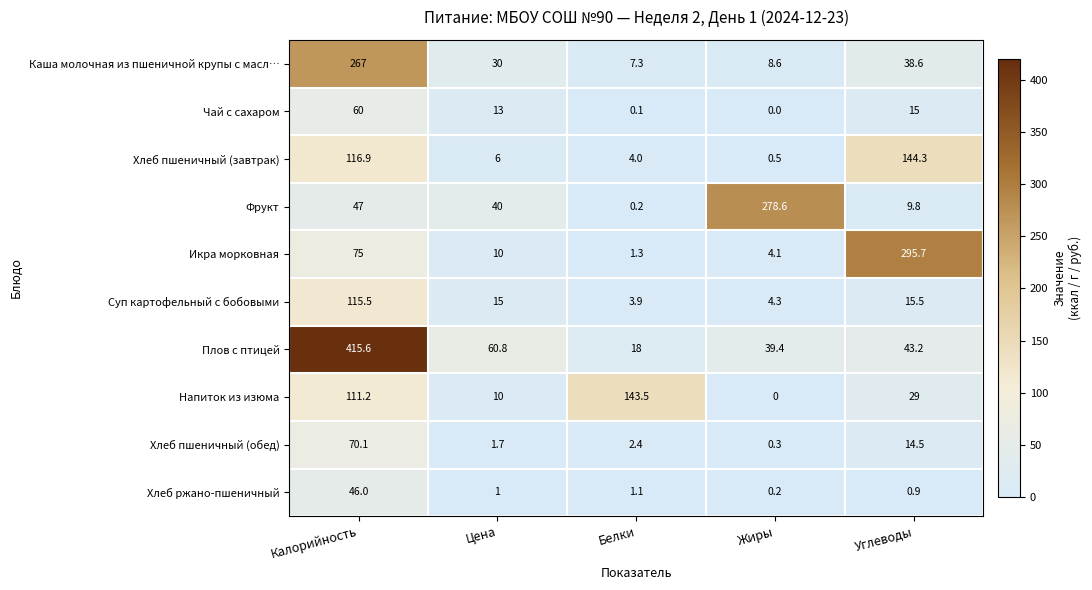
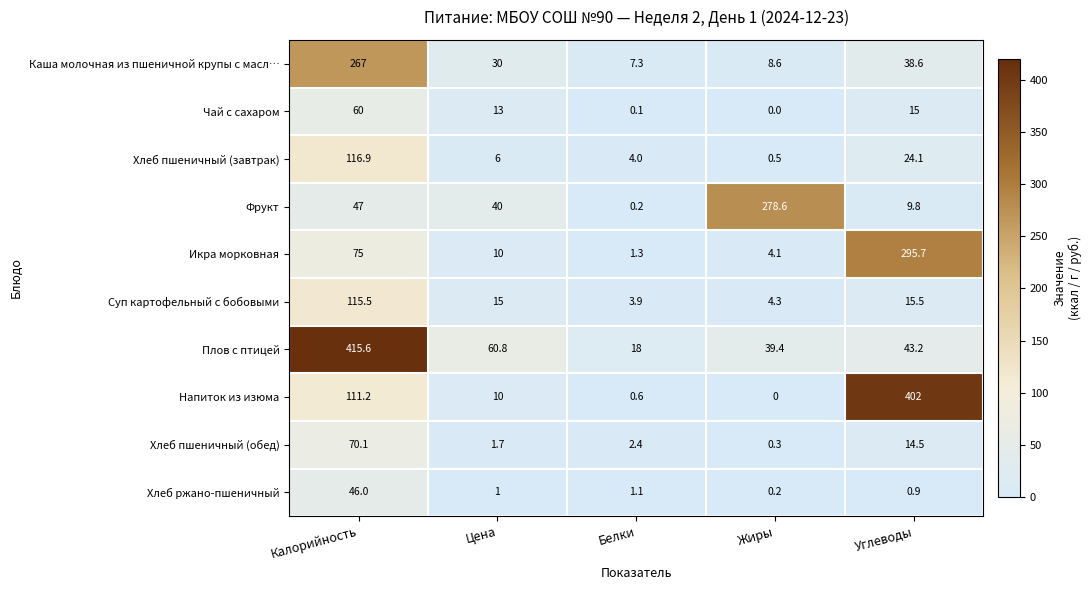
  {
    "Каша молочная из пшеничной крупы с масл…": {
      "Калорийность": 267,
      "Цена": 30,
      "Белки": 7.3,
      "Жиры": 8.6,
      "Углеводы": 38.6
    },
    "Чай с сахаром": {
      "Калорийность": 60,
      "Цена": 13,
      "Белки": 0.1,
      "Жиры": 0.0,
      "Углеводы": 15
    },
    "Хлеб пшеничный (завтрак)": {
      "Калорийность": 116.9,
      "Цена": 6,
      "Белки": 4.0,
      "Жиры": 0.5,
-     "Углеводы": 144.3
+     "Углеводы": 24.1
    },
    "Фрукт": {
      "Калорийность": 47,
      "Цена": 40,
      "Белки": 0.2,
      "Жиры": 278.6,
      "Углеводы": 9.8
    },
    "Икра морковная": {
      "Калорийность": 75,
      "Цена": 10,
      "Белки": 1.3,
      "Жиры": 4.1,
      "Углеводы": 295.7
    },
    "Суп картофельный с бобовыми": {
      "Калорийность": 115.5,
      "Цена": 15,
      "Белки": 3.9,
      "Жиры": 4.3,
      "Углеводы": 15.5
    },
    "Плов с птицей": {
      "Калорийность": 415.6,
      "Цена": 60.8,
      "Белки": 18,
      "Жиры": 39.4,
      "Углеводы": 43.2
    },
    "Напиток из изюма": {
      "Калорийность": 111.2,
      "Цена": 10,
-     "Белки": 143.5,
+     "Белки": 0.6,
      "Жиры": 0,
-     "Углеводы": 29
+     "Углеводы": 402
    },
    "Хлеб пшеничный (обед)": {
      "Калорийность": 70.1,
      "Цена": 1.7,
      "Белки": 2.4,
      "Жиры": 0.3,
      "Углеводы": 14.5
    },
    "Хлеб ржано-пшеничный": {
      "Калорийность": 46.0,
      "Цена": 1,
      "Белки": 1.1,
      "Жиры": 0.2,
      "Углеводы": 0.9
    }
  }
